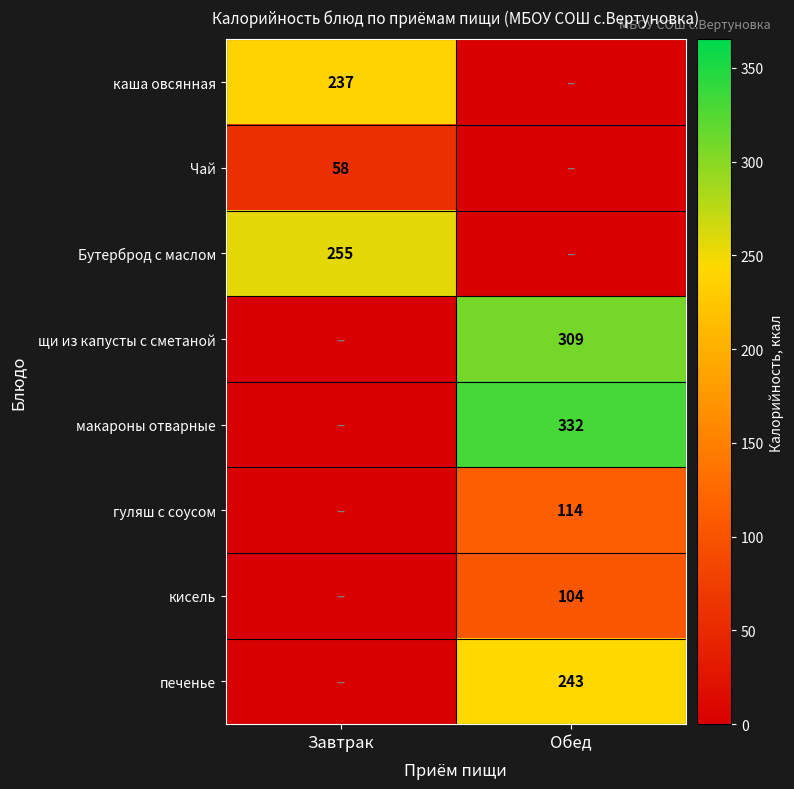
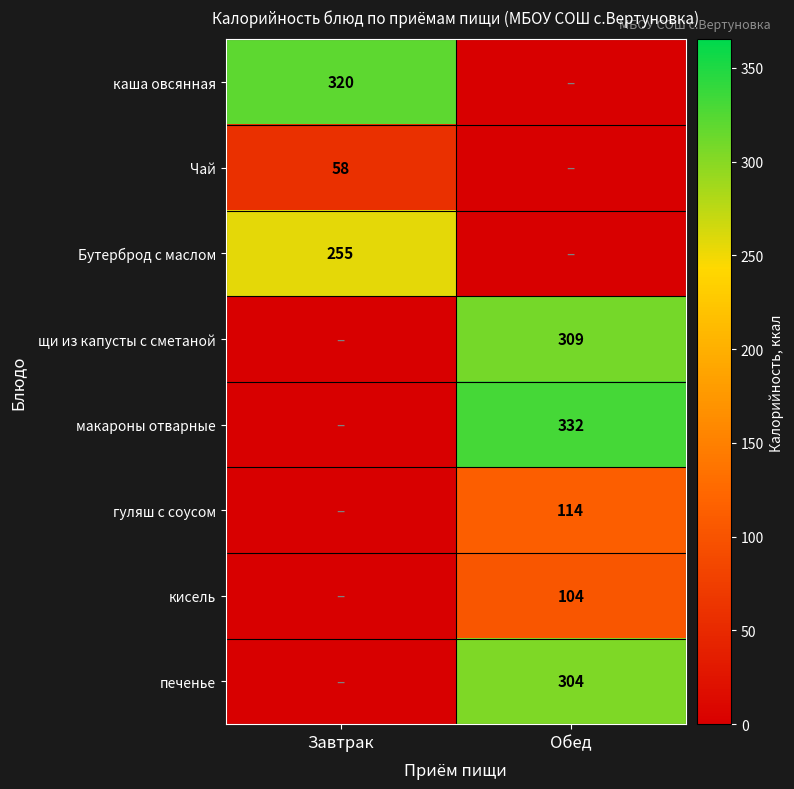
  {
    "каша овсянная": {
-     "Завтрак": 237
+     "Завтрак": 320
    },
    "Чай": {
      "Завтрак": 58
    },
    "Бутерброд с маслом": {
      "Завтрак": 255
    },
    "щи из капусты с сметаной": {
      "Обед": 309
    },
    "макароны отварные": {
      "Обед": 332
    },
    "гуляш с соусом": {
      "Обед": 114
    },
    "кисель": {
      "Обед": 104
    },
    "печенье": {
-     "Обед": 243
+     "Обед": 304
    }
  }
